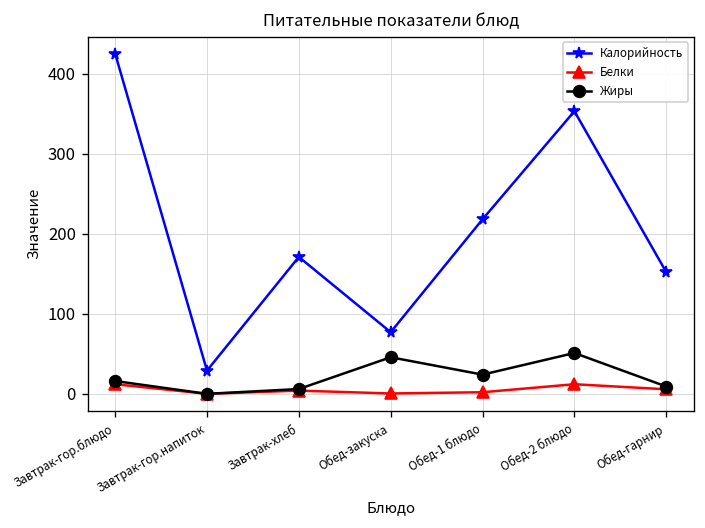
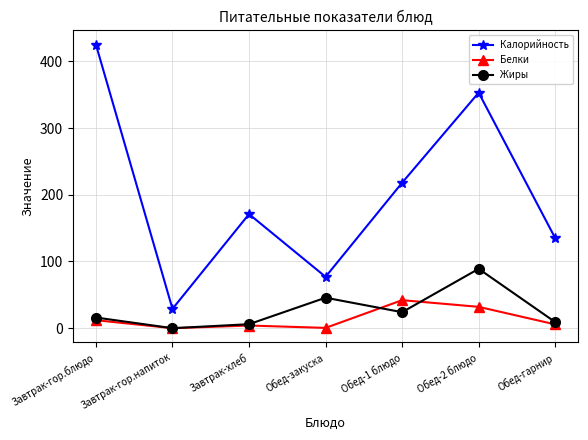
  {
    "Калорийность": {
      "Завтрак-гор.блюдо": 430,
      "Завтрак-гор.напиток": 30,
      "Завтрак-хлеб": 170,
      "Обед-закуска": 80,
      "Обед-1 блюдо": 220,
      "Обед-2 блюдо": 350,
-     "Обед-гарнир": 150
+     "Обед-гарнир": 140
    },
    "Белки": {
      "Завтрак-гор.блюдо": 10,
      "Обед-закуска": 0,
-     "Обед-1 блюдо": 0,
-     "Обед-2 блюдо": 10
+     "Обед-1 блюдо": 40,
+     "Обед-2 блюдо": 30
    },
    "Жиры": {
      "Завтрак-гор.блюдо": 20,
      "Обед-закуска": 50,
      "Обед-1 блюдо": 20,
-     "Обед-2 блюдо": 50
+     "Обед-2 блюдо": 90
    }
  }
